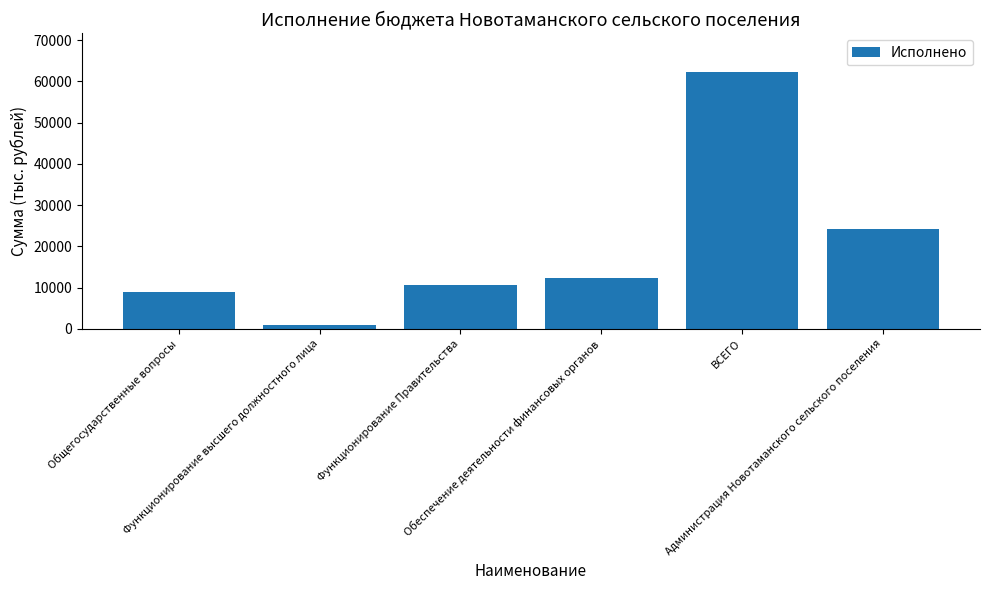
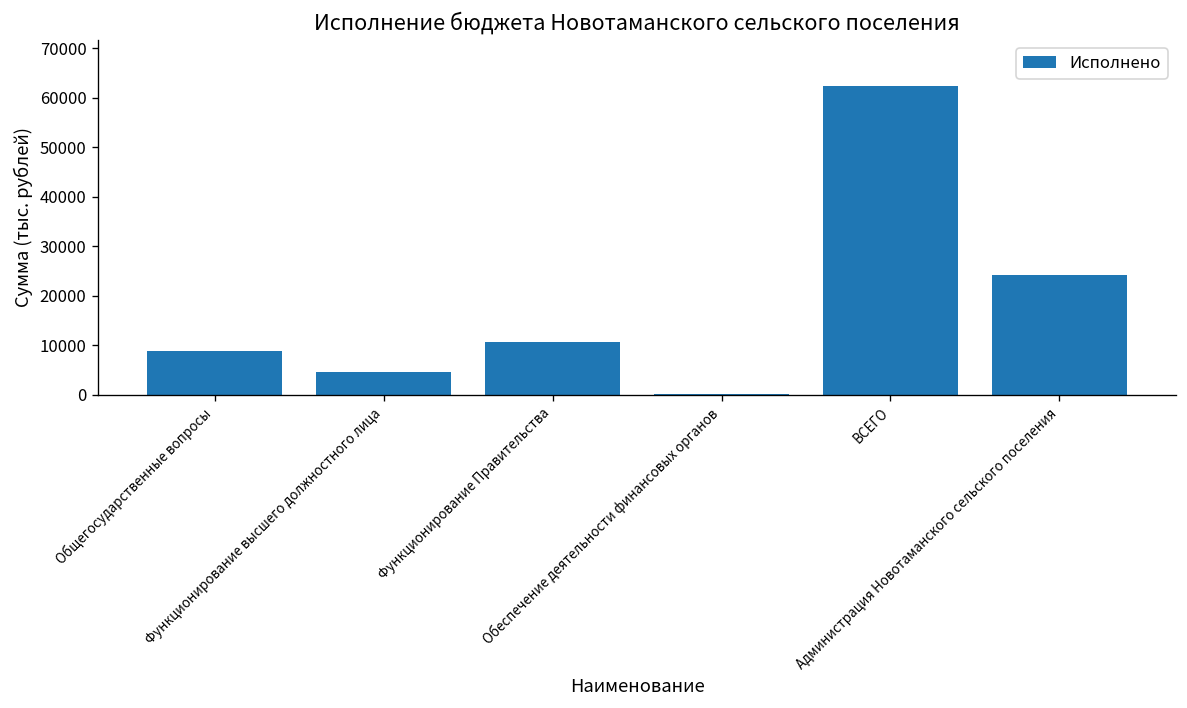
  {
    "Общегосударственные вопросы": 9000,
-   "Функционирование высшего должностного лица": 1000,
+   "Функционирование высшего должностного лица": 5000,
    "Функционирование Правительства": 11000,
-   "Обеспечение деятельности финансовых органов": 12000,
+   "Обеспечение деятельности финансовых органов": 0,
    "ВСЕГО": 62000,
    "Администрация Новотаманского сельского поселения": 24000
  }
